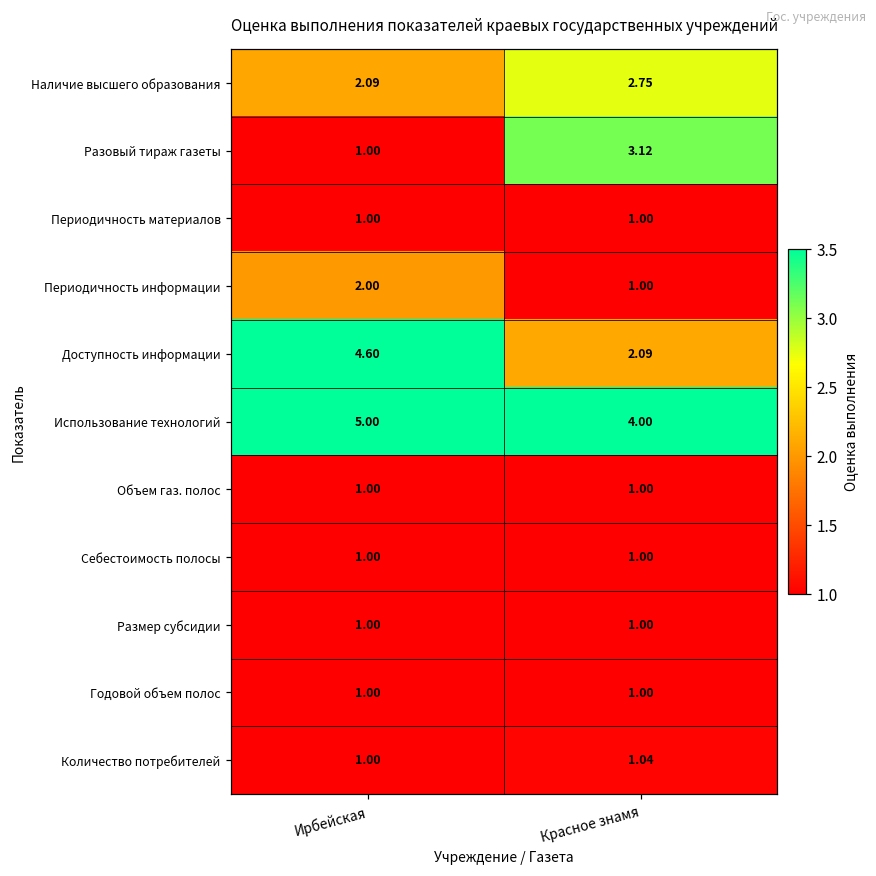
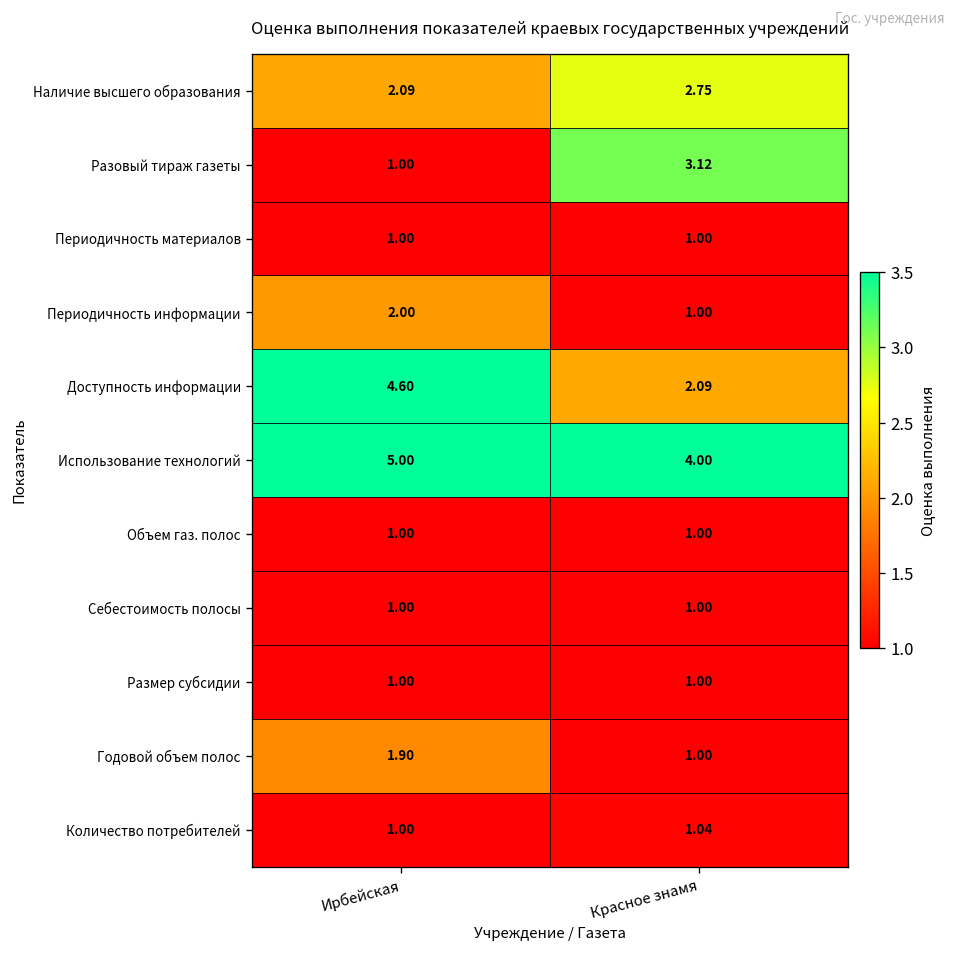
  {
    "Наличие высшего образования": {
      "Ирбейская": 2.09,
      "Красное знамя": 2.75
    },
    "Разовый тираж газеты": {
      "Ирбейская": 1.00,
      "Красное знамя": 3.12
    },
    "Периодичность материалов": {
      "Ирбейская": 1.00,
      "Красное знамя": 1.00
    },
    "Периодичность информации": {
      "Ирбейская": 2.00,
      "Красное знамя": 1.00
    },
    "Доступность информации": {
      "Ирбейская": 4.60,
      "Красное знамя": 2.09
    },
    "Использование технологий": {
      "Ирбейская": 5.00,
      "Красное знамя": 4.00
    },
    "Объем газ. полос": {
      "Ирбейская": 1.00,
      "Красное знамя": 1.00
    },
    "Себестоимость полосы": {
      "Ирбейская": 1.00,
      "Красное знамя": 1.00
    },
    "Размер субсидии": {
      "Ирбейская": 1.00,
      "Красное знамя": 1.00
    },
    "Годовой объем полос": {
-     "Ирбейская": 1.00,
+     "Ирбейская": 1.90,
      "Красное знамя": 1.00
    },
    "Количество потребителей": {
      "Ирбейская": 1.00,
      "Красное знамя": 1.04
    }
  }
